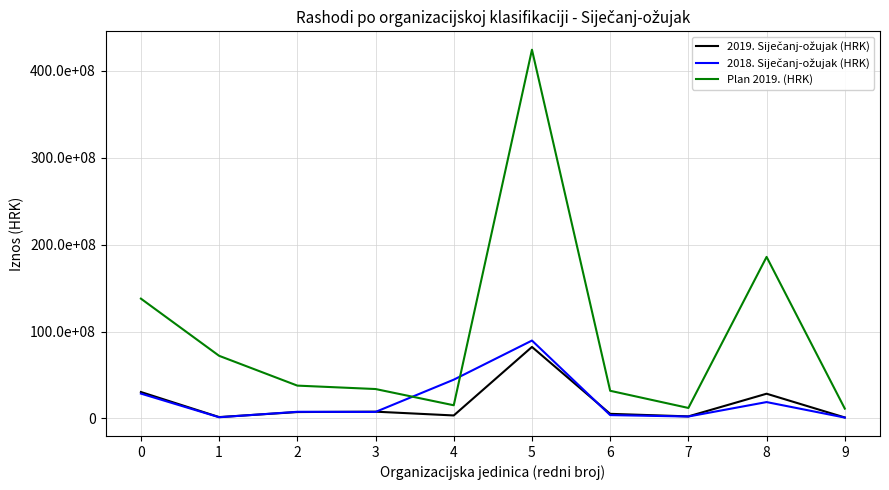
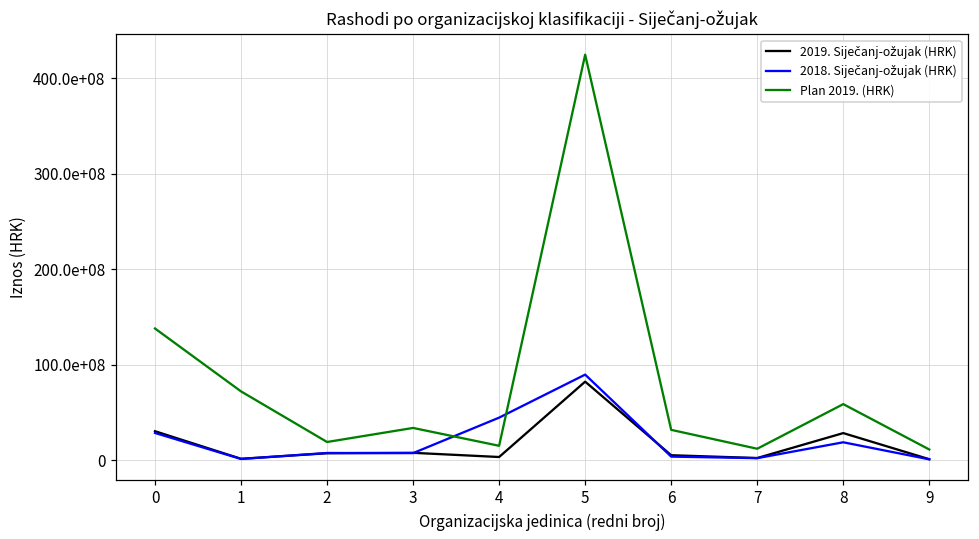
  {
    "2019. Siječanj-ožujak (HRK)": {
      "4": 0,
      "5": 8000000000,
      "8": 3000000000
    },
    "2018. Siječanj-ožujak (HRK)": {
      "4": 4000000000,
      "5": 9000000000,
      "8": 2000000000
    },
    "Plan 2019. (HRK)": {
      "0": 14000000000,
      "1": 7000000000,
-     "2": 4000000000,
+     "2": 2000000000,
      "3": 3000000000,
      "4": 2000000000,
      "5": 42000000000,
      "6": 3000000000,
      "7": 1000000000,
-     "8": 19000000000,
+     "8": 6000000000,
      "9": 1000000000
    }
  }
